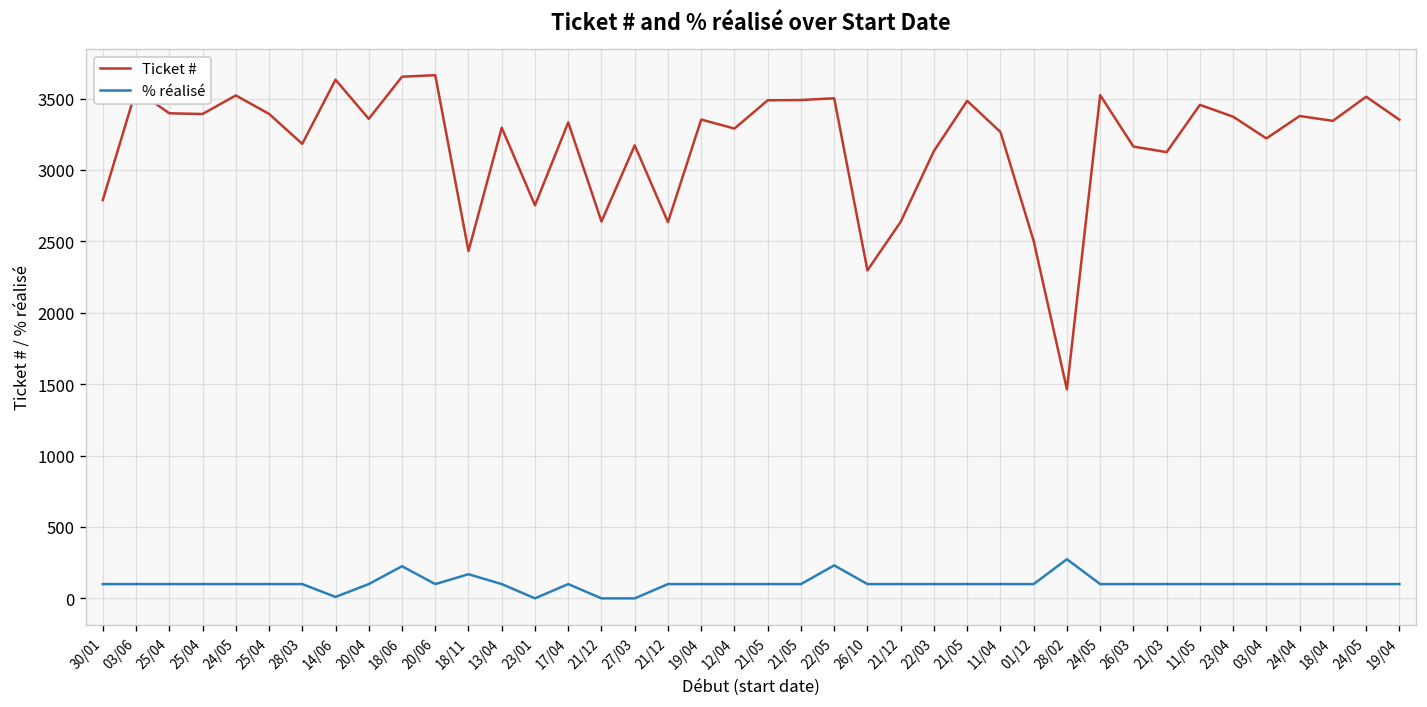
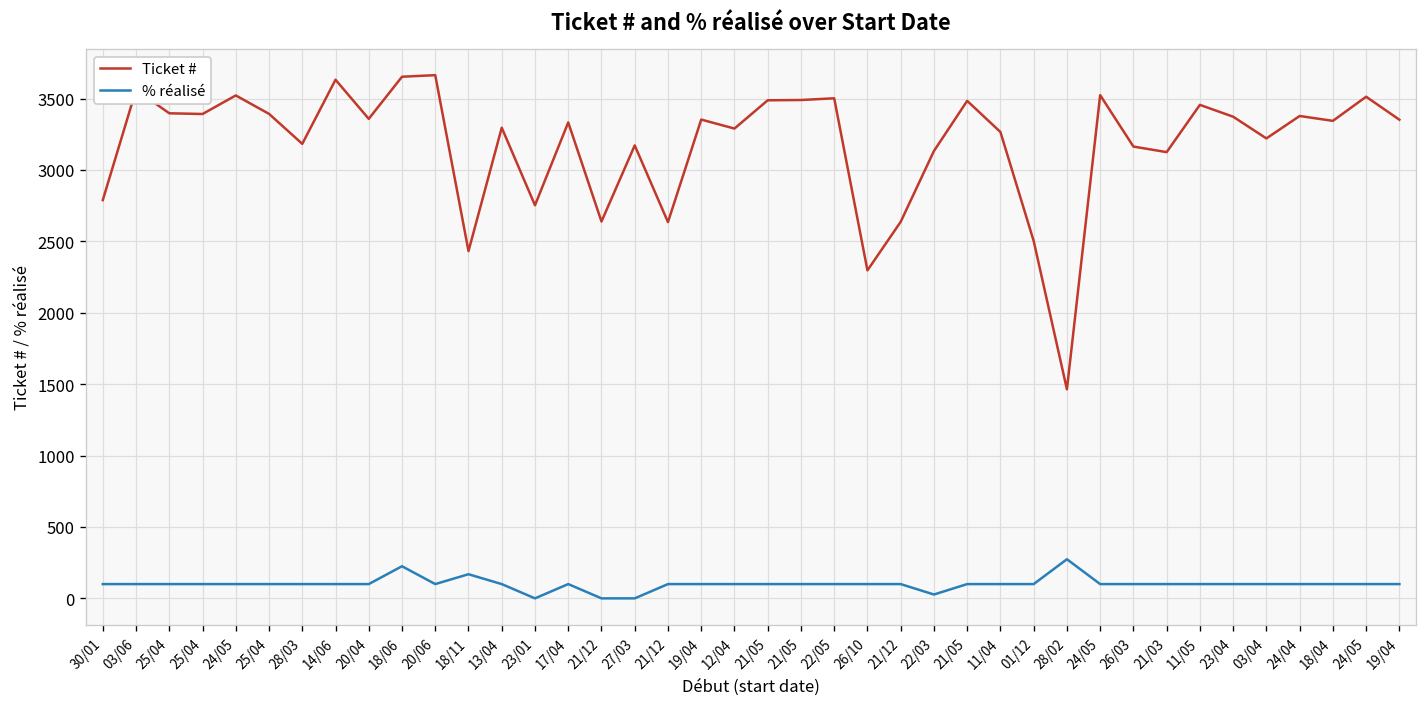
  {
    "Ticket #": {
      "30/01": 2790,
      "28/03": 3180,
      "14/06": 3630,
      "20/04": 3360,
      "18/06": 3650,
      "20/06": 3660,
      "18/11": 2430,
      "13/04": 3300,
      "23/01": 2750,
      "17/04": 3330,
      "27/03": 3170,
      "12/04": 3290,
      "22/05": 3500,
      "26/10": 2300,
      "22/03": 3130,
      "11/04": 3270,
      "01/12": 2500,
      "28/02": 1460,
      "26/03": 3160,
      "21/03": 3130,
      "11/05": 3460,
      "23/04": 3370,
      "03/04": 3220,
      "24/04": 3380,
      "18/04": 3340
    },
    "% réalisé": {
      "30/01": 100,
      "03/06": 100,
      "28/03": 100,
-     "14/06": 10,
+     "14/06": 100,
      "20/04": 100,
      "18/06": 230,
      "20/06": 100,
      "18/11": 170,
      "13/04": 100,
      "23/01": 0,
      "17/04": 100,
      "27/03": 0,
      "12/04": 100,
-     "22/05": 230,
+     "22/05": 100,
      "26/10": 100,
-     "22/03": 100,
+     "22/03": 30,
      "11/04": 100,
      "01/12": 100,
      "28/02": 270,
      "26/03": 100,
      "21/03": 100,
      "11/05": 100,
      "23/04": 100,
      "03/04": 100,
      "24/04": 100,
      "18/04": 100
    }
  }
